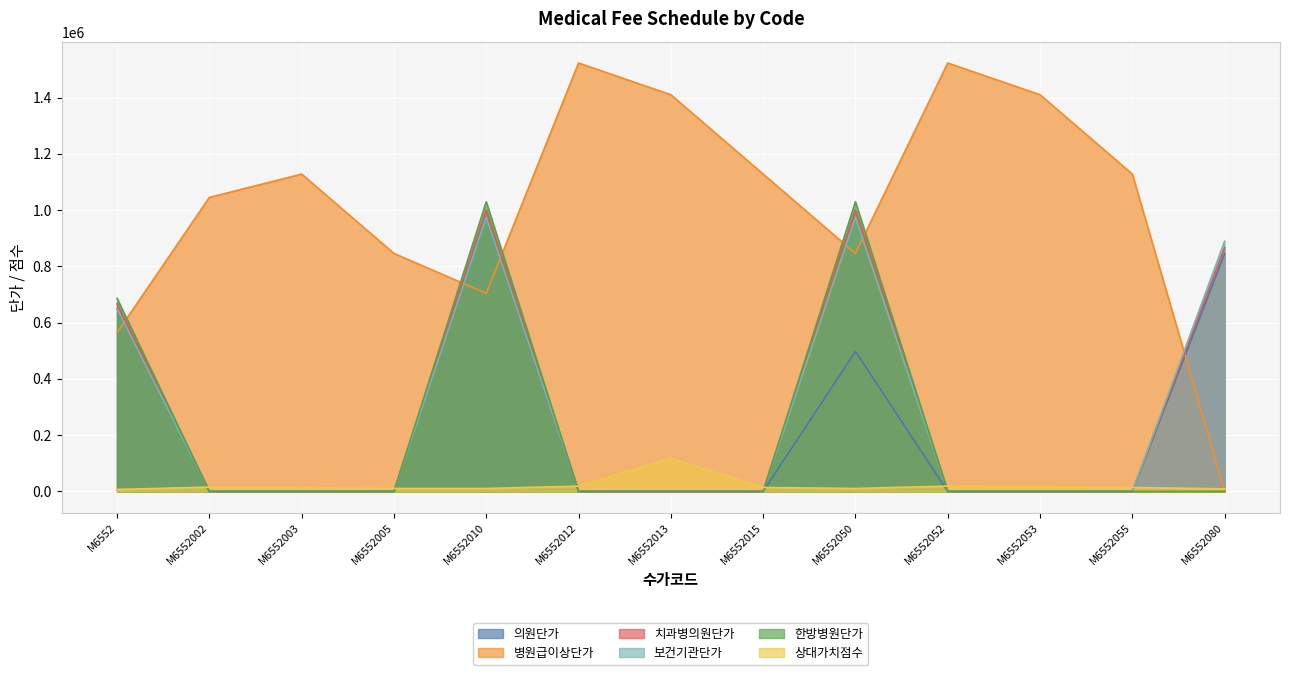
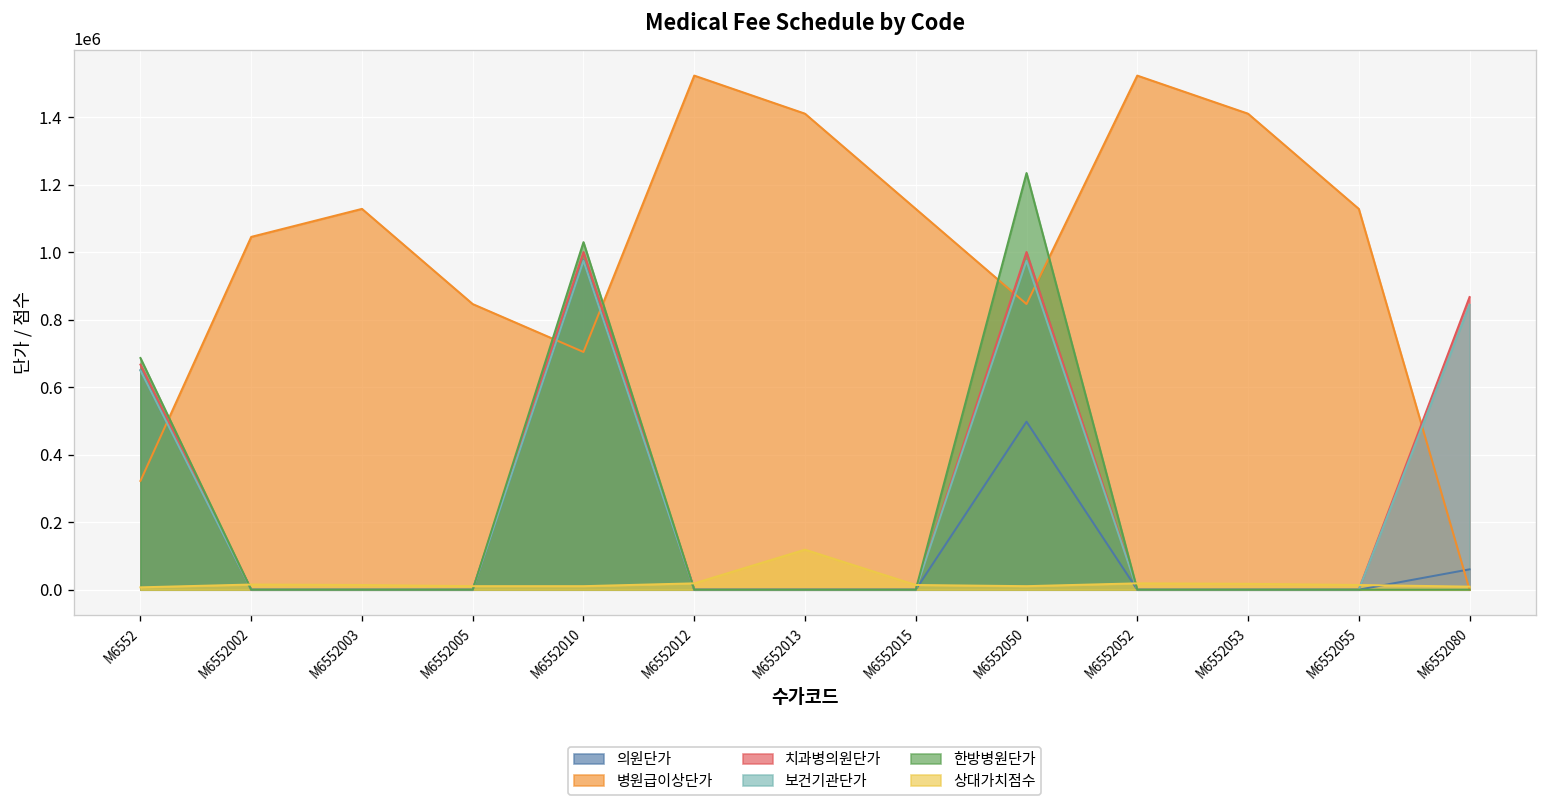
  {
    "의원단가": {
      "M6552050": 500000,
-     "M6552080": 850000
+     "M6552080": 60000
    },
    "병원급이상단가": {
-     "M6552": 560000,
+     "M6552": 320000,
      "M6552002": 1040000,
      "M6552003": 1130000,
      "M6552005": 850000,
      "M6552010": 700000,
      "M6552012": 1520000,
      "M6552013": 1410000,
      "M6552015": 1130000,
      "M6552050": 850000,
      "M6552052": 1520000,
      "M6552053": 1410000,
      "M6552055": 1130000
    },
    "치과병의원단가": {
      "M6552": 670000,
      "M6552010": 1000000,
      "M6552050": 1000000,
      "M6552080": 870000
    },
    "보건기관단가": {
      "M6552050": 970000,
-     "M6552080": 890000
+     "M6552080": 840000
    },
    "한방병원단가": {
      "M6552": 690000,
      "M6552010": 1030000,
-     "M6552050": 1030000
+     "M6552050": 1230000
    },
    "상대가치점수": {
      "M6552": 10000,
      "M6552002": 20000,
      "M6552003": 10000,
      "M6552005": 10000,
      "M6552010": 10000,
      "M6552012": 20000,
      "M6552013": 120000,
      "M6552015": 10000,
      "M6552050": 10000,
      "M6552052": 20000,
      "M6552053": 20000,
      "M6552055": 10000
    }
  }
